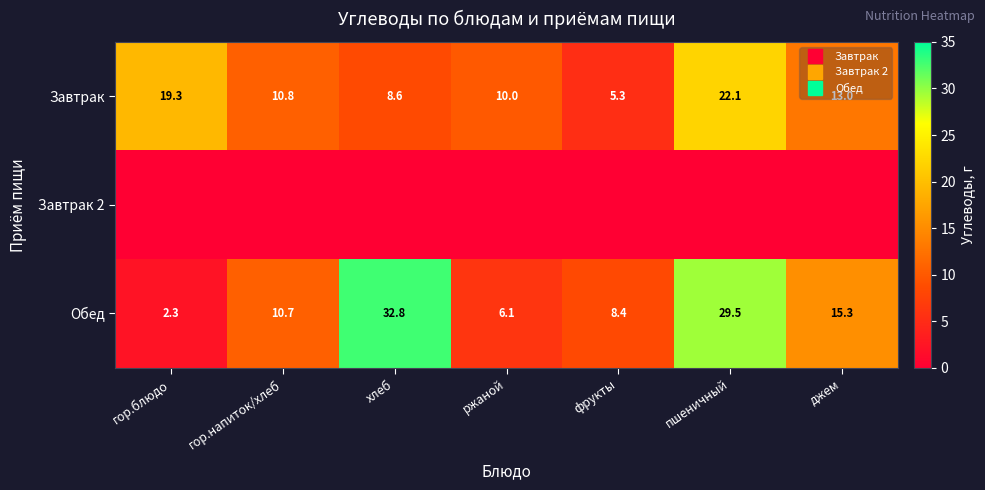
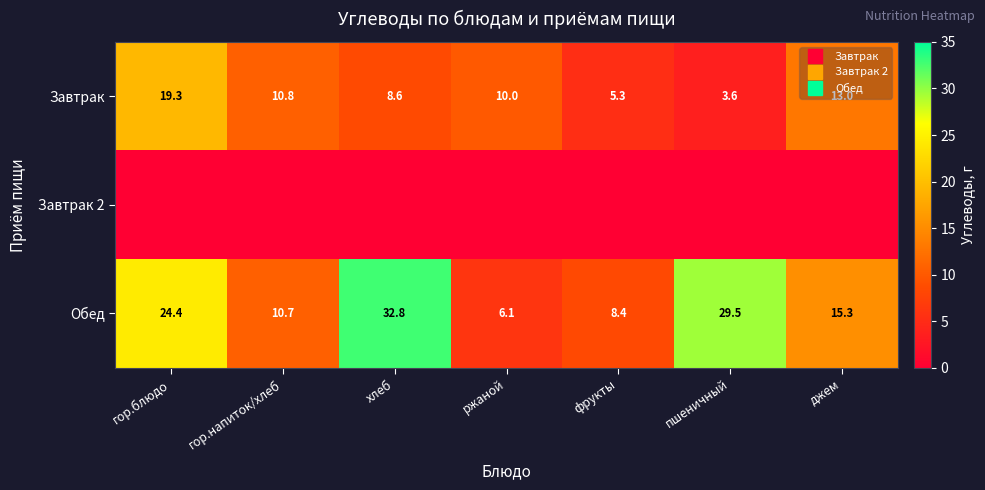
  {
    "Завтрак": {
      "гор.блюдо": 19.3,
      "гор.напиток/хлеб": 10.8,
      "хлеб": 8.6,
      "ржаной": 10.0,
      "фрукты": 5.3,
-     "пшеничный": 22.1
+     "пшеничный": 3.6
    },
    "Обед": {
-     "гор.блюдо": 2.3,
+     "гор.блюдо": 24.4,
      "гор.напиток/хлеб": 10.7,
      "хлеб": 32.8,
      "ржаной": 6.1,
      "фрукты": 8.4,
      "пшеничный": 29.5,
      "джем": 15.3
    }
  }
